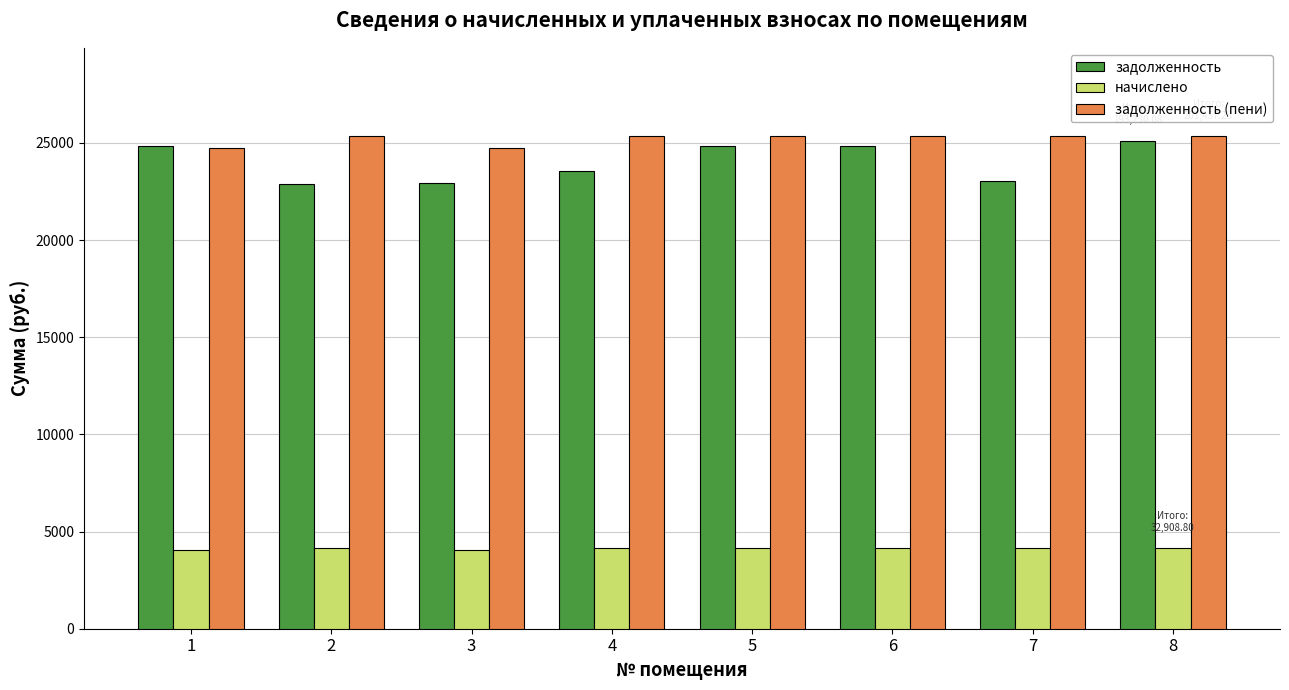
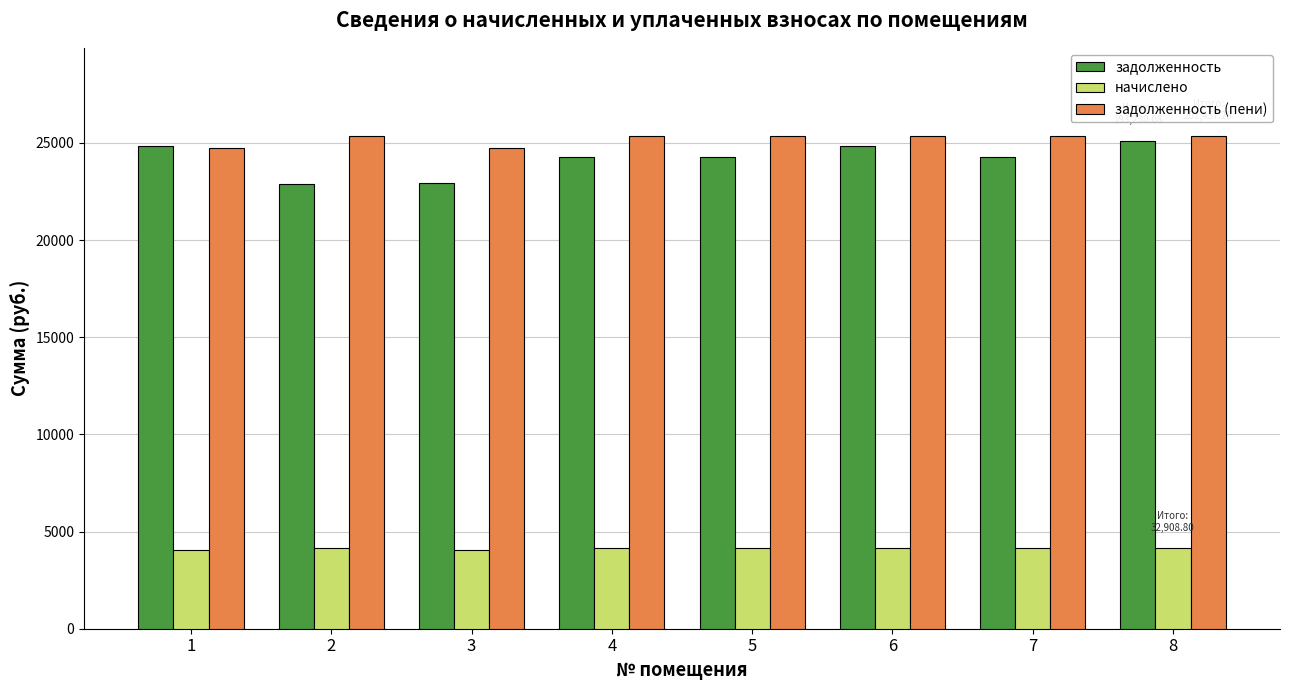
  {
    "задолженность": {
      "1": 24900,
      "2": 22900,
      "3": 22900,
-     "4": 23600,
-     "5": 24900,
+     "4": 24300,
+     "5": 24300,
      "6": 24800,
-     "7": 23000
+     "7": 24300
    },
    "начислено": {
      "1": 4000,
      "2": 4100,
      "3": 4000,
      "4": 4100,
      "5": 4100,
      "6": 4100,
      "7": 4100
    },
    "задолженность (пени)": {
      "1": 24700,
      "2": 25300,
      "3": 24700,
      "4": 25300,
      "5": 25300,
      "6": 25300,
      "7": 25300
    }
  }
